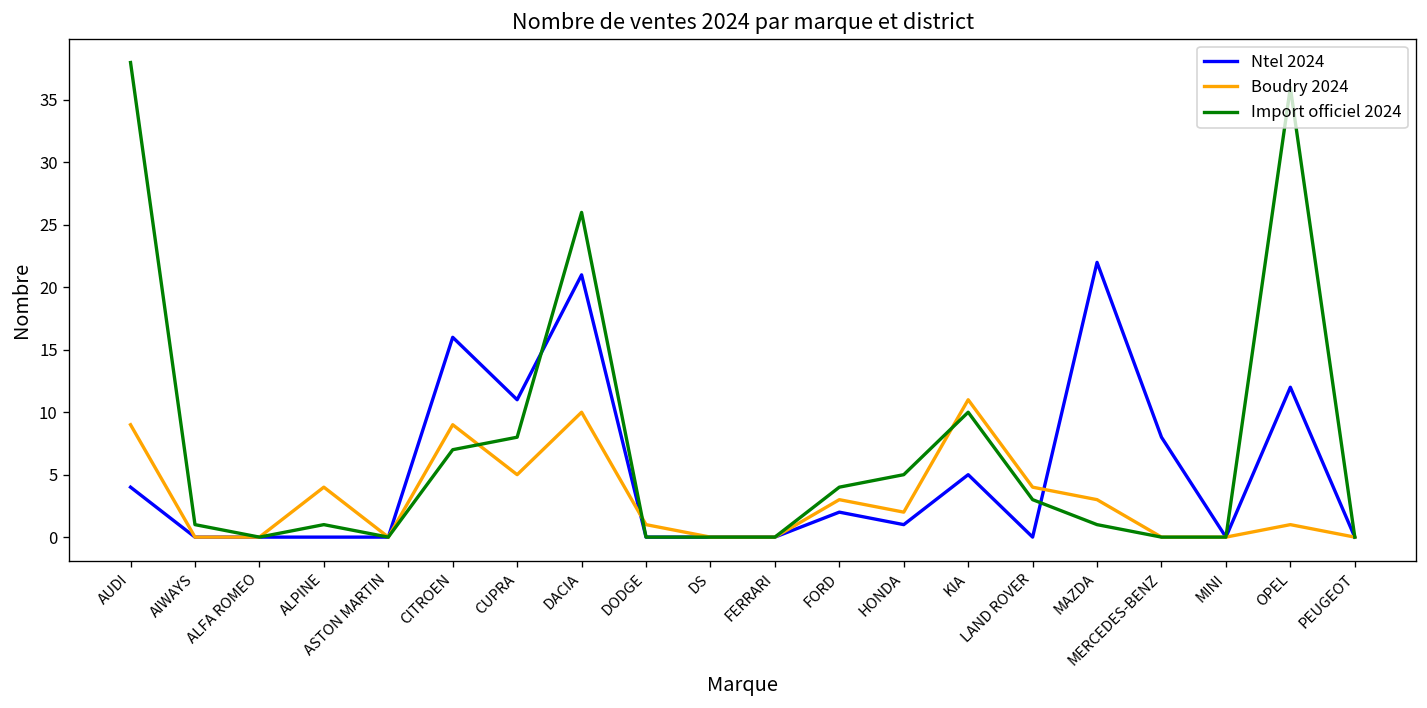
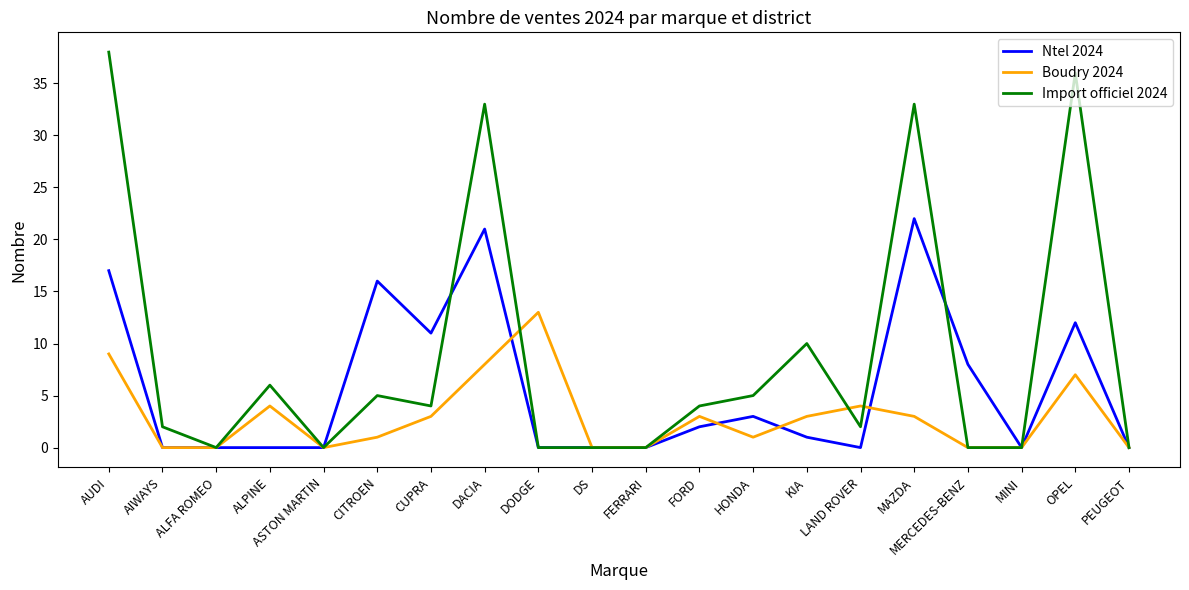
  {
    "Ntel 2024": {
-     "AUDI": 4,
+     "AUDI": 17,
      "ALPINE": 0,
      "CITROEN": 16,
      "CUPRA": 11,
      "DACIA": 21,
      "FORD": 2,
-     "HONDA": 1,
-     "KIA": 5,
+     "HONDA": 3,
+     "KIA": 1,
      "LAND ROVER": 0,
      "MAZDA": 22,
      "MERCEDES-BENZ": 8,
      "OPEL": 12
    },
    "Boudry 2024": {
      "AUDI": 9,
      "ALPINE": 4,
-     "CITROEN": 9,
-     "CUPRA": 5,
-     "DACIA": 10,
-     "DODGE": 1,
+     "CITROEN": 1,
+     "CUPRA": 3,
+     "DACIA": 8,
+     "DODGE": 13,
      "FORD": 3,
-     "HONDA": 2,
-     "KIA": 11,
+     "HONDA": 1,
+     "KIA": 3,
      "LAND ROVER": 4,
      "MAZDA": 3,
-     "OPEL": 1
+     "OPEL": 7
    },
    "Import officiel 2024": {
      "AUDI": 38,
-     "AIWAYS": 1,
-     "ALPINE": 1,
-     "CITROEN": 7,
-     "CUPRA": 8,
-     "DACIA": 26,
+     "AIWAYS": 2,
+     "ALPINE": 6,
+     "CITROEN": 5,
+     "CUPRA": 4,
+     "DACIA": 33,
      "FORD": 4,
      "HONDA": 5,
      "KIA": 10,
-     "LAND ROVER": 3,
-     "MAZDA": 1
+     "LAND ROVER": 2,
+     "MAZDA": 33
    }
  }
